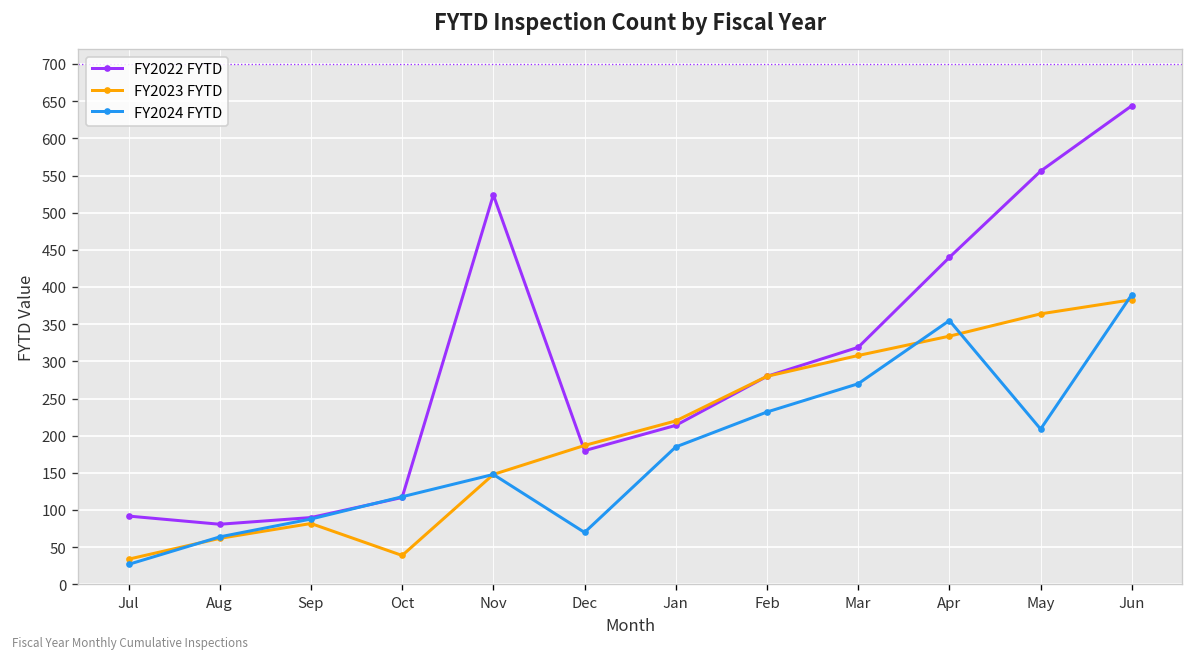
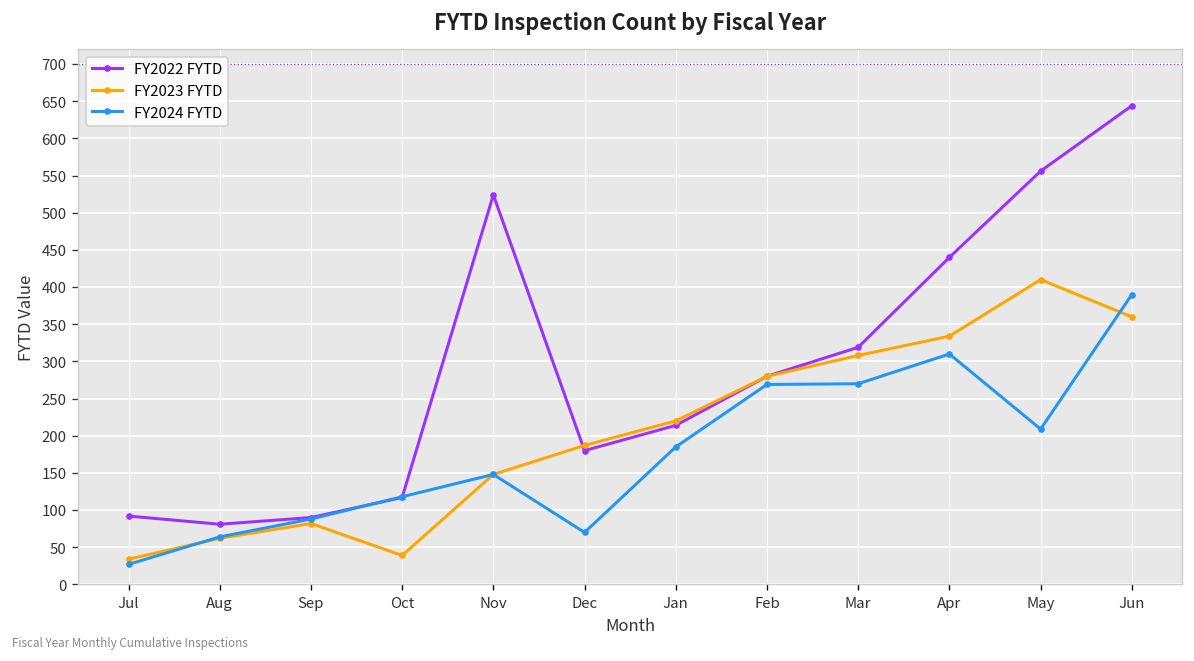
  {
    "FY2022 FYTD": {
      "Jul": 90,
      "Aug": 80,
      "Nov": 520,
      "Dec": 180,
      "Jan": 210,
      "Mar": 320,
      "Apr": 440,
      "May": 560,
      "Jun": 640
    },
    "FY2023 FYTD": {
      "Jul": 30,
      "Sep": 80,
      "Oct": 40,
      "Dec": 190,
      "Jan": 220,
      "Mar": 310,
      "Apr": 330,
-     "May": 360,
-     "Jun": 380
+     "May": 410,
+     "Jun": 360
    },
    "FY2024 FYTD": {
      "Jul": 30,
      "Dec": 70,
      "Jan": 190,
-     "Feb": 230,
+     "Feb": 270,
      "Mar": 270,
-     "Apr": 360,
+     "Apr": 310,
      "May": 210,
      "Jun": 390
    }
  }
